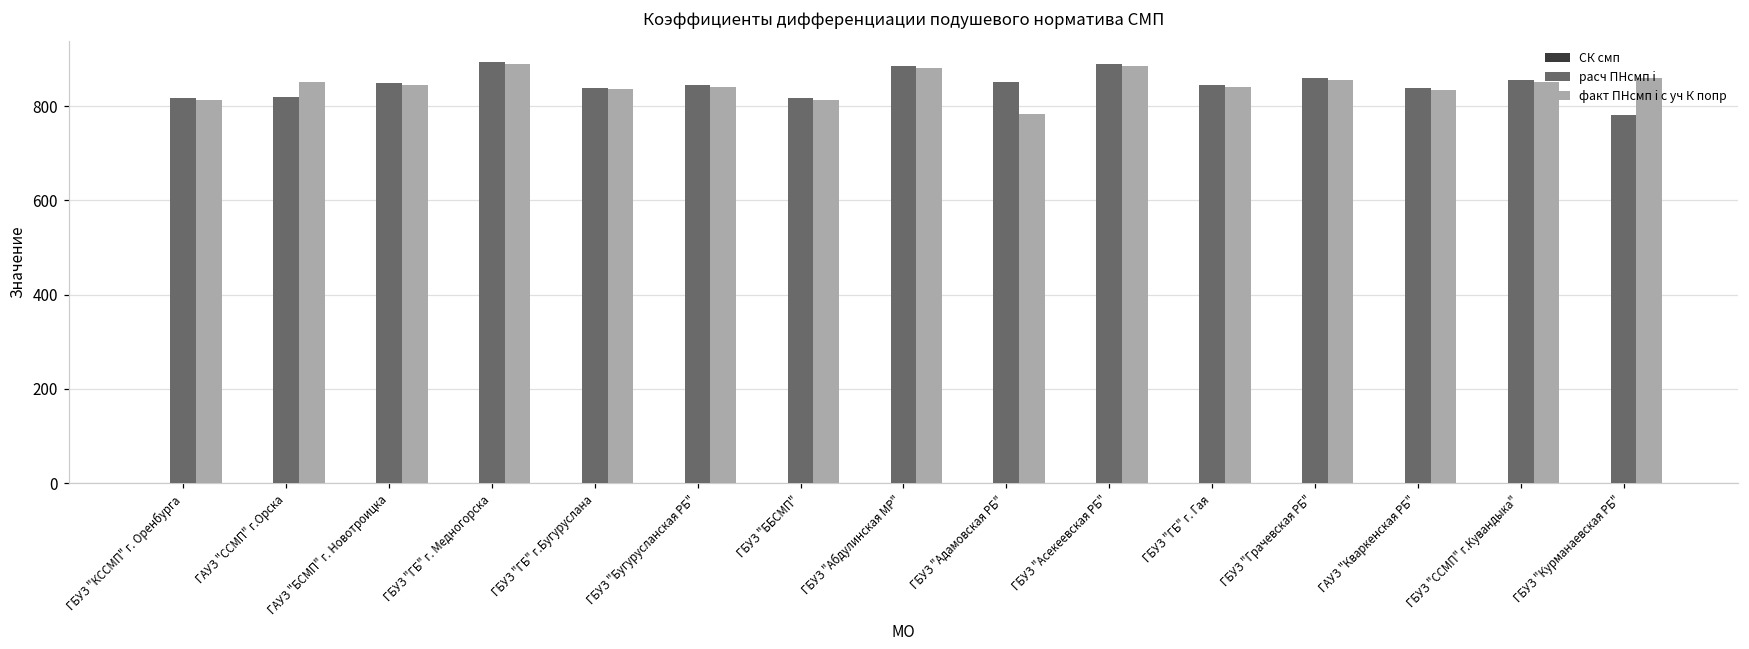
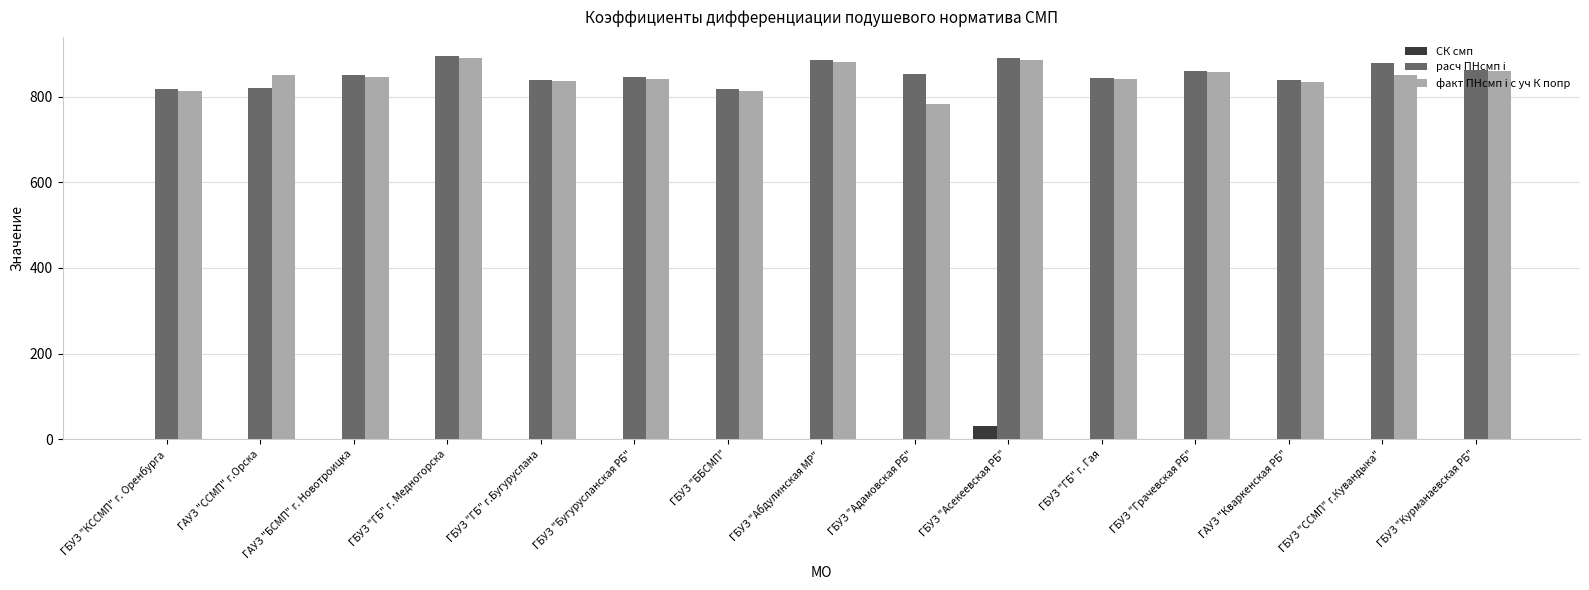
  {
    "СК смп": {
-     "ГБУЗ \"Асекеевская РБ\"": 0
+     "ГБУЗ \"Асекеевская РБ\"": 30
    },
    "расч ПНсмп i": {
      "ГБУЗ \"КССМП\" г. Оренбурга": 820,
      "ГАУЗ \"ССМП\" г.Орска": 820,
      "ГАУЗ \"БСМП\" г. Новотроицка": 850,
      "ГБУЗ \"ГБ\" г. Медногорска": 890,
      "ГБУЗ \"ГБ\" г.Бугуруслана": 840,
      "ГБУЗ \"Бугурусланская РБ\"": 840,
      "ГБУЗ \"ББСМП\"": 820,
      "ГБУЗ \"Абдулинская МР\"": 890,
      "ГБУЗ \"Адамовская РБ\"": 850,
      "ГБУЗ \"Асекеевская РБ\"": 890,
      "ГБУЗ \"ГБ\" г. Гая": 840,
      "ГБУЗ \"Грачевская РБ\"": 860,
      "ГАУЗ \"Кваркенская РБ\"": 840,
-     "ГБУЗ \"ССМП\" г.Кувандыка\"": 850,
-     "ГБУЗ \"Курманаевская РБ\"": 780
+     "ГБУЗ \"ССМП\" г.Кувандыка\"": 880,
+     "ГБУЗ \"Курманаевская РБ\"": 860
    },
    "факт ПНсмп i с уч К попр": {
      "ГБУЗ \"КССМП\" г. Оренбурга": 810,
      "ГАУЗ \"ССМП\" г.Орска": 850,
      "ГАУЗ \"БСМП\" г. Новотроицка": 850,
      "ГБУЗ \"ГБ\" г. Медногорска": 890,
      "ГБУЗ \"ГБ\" г.Бугуруслана": 840,
      "ГБУЗ \"Бугурусланская РБ\"": 840,
      "ГБУЗ \"ББСМП\"": 810,
      "ГБУЗ \"Абдулинская МР\"": 880,
      "ГБУЗ \"Адамовская РБ\"": 780,
      "ГБУЗ \"Асекеевская РБ\"": 890,
      "ГБУЗ \"ГБ\" г. Гая": 840,
      "ГБУЗ \"Грачевская РБ\"": 860,
      "ГАУЗ \"Кваркенская РБ\"": 830,
      "ГБУЗ \"ССМП\" г.Кувандыка\"": 850,
      "ГБУЗ \"Курманаевская РБ\"": 860
    }
  }
